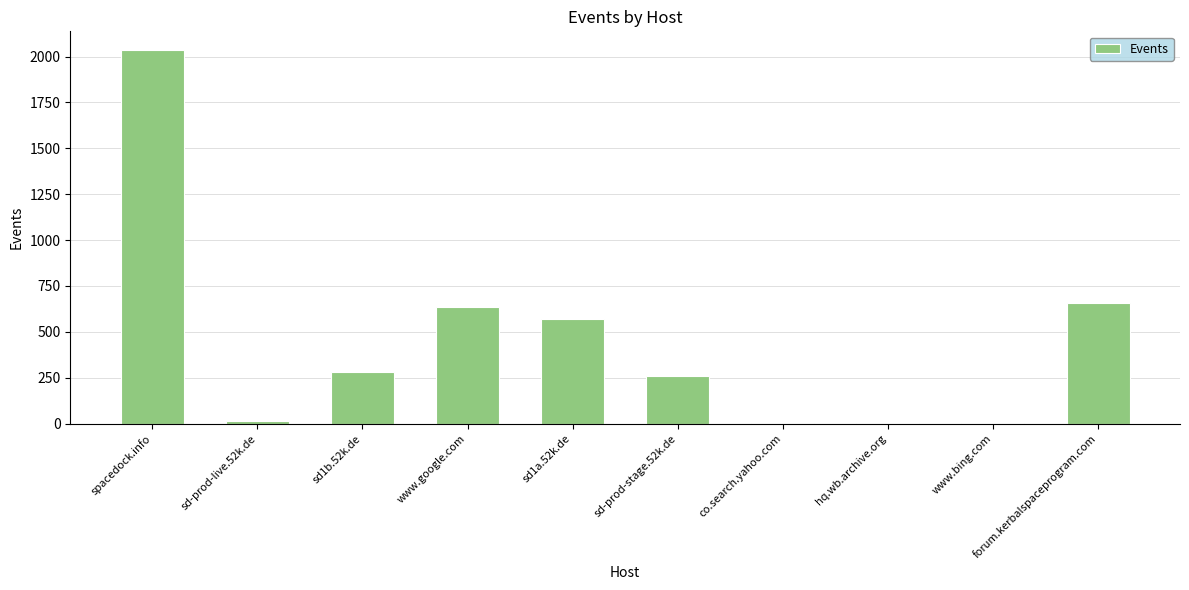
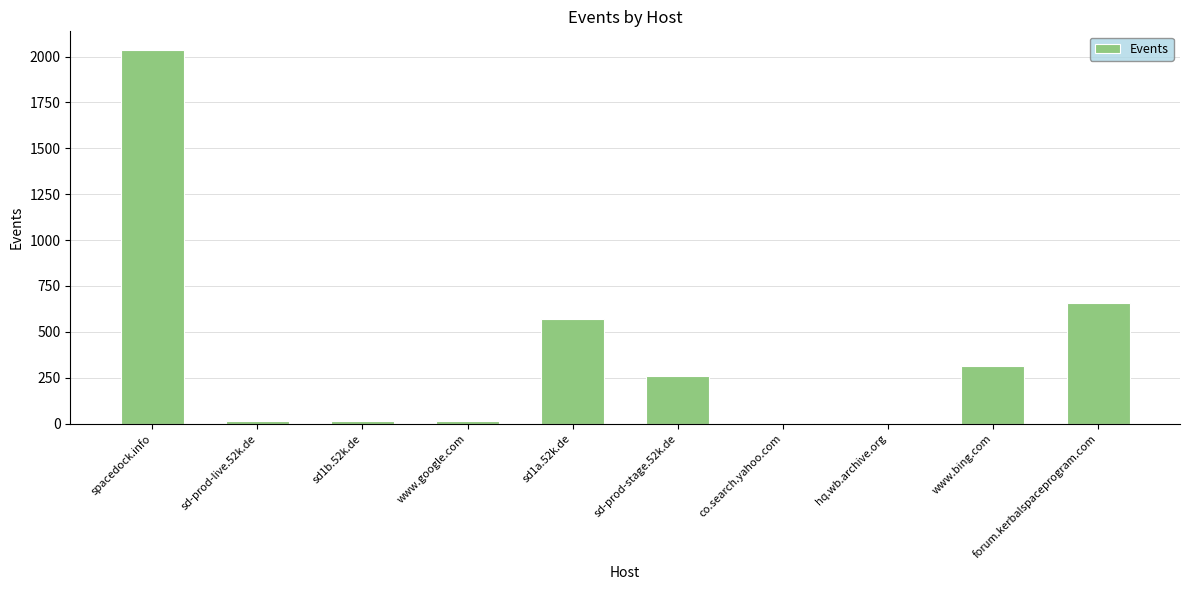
  {
    "spacedock.info": 2040,
    "sd-prod-live.52k.de": 20,
-   "sd1b.52k.de": 280,
-   "www.google.com": 640,
+   "sd1b.52k.de": 10,
+   "www.google.com": 10,
    "sd1a.52k.de": 570,
    "sd-prod-stage.52k.de": 260,
-   "www.bing.com": 0,
+   "www.bing.com": 310,
    "forum.kerbalspaceprogram.com": 660
  }
